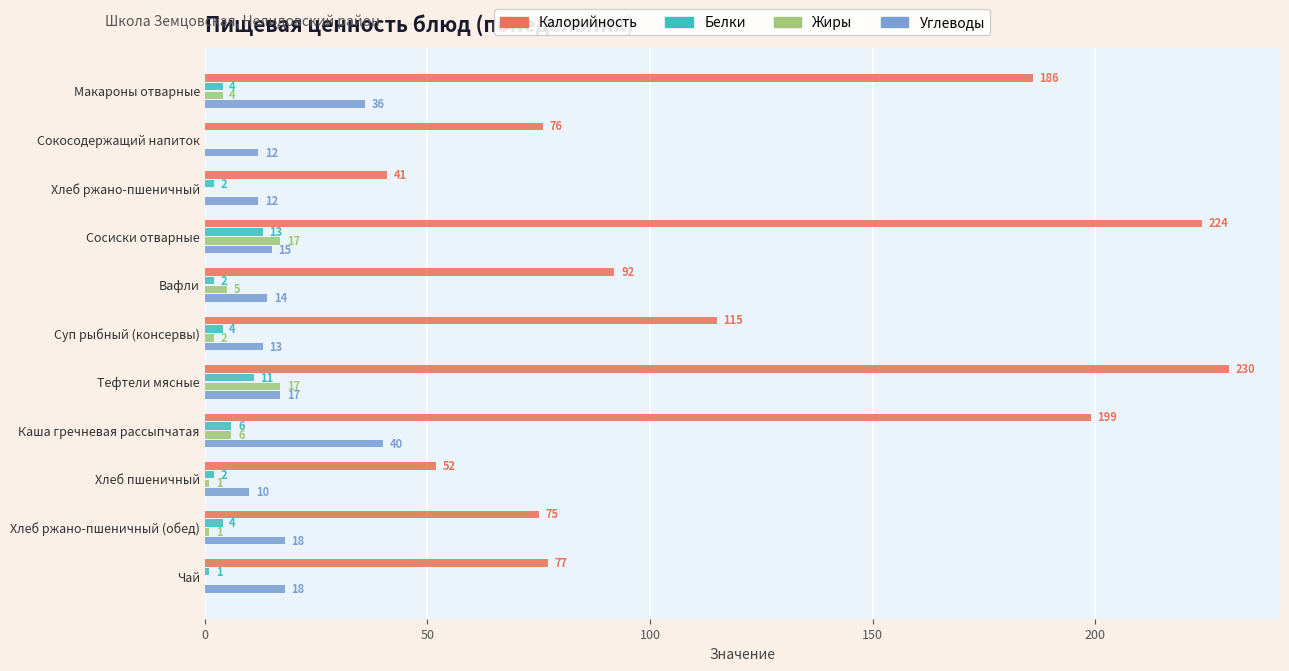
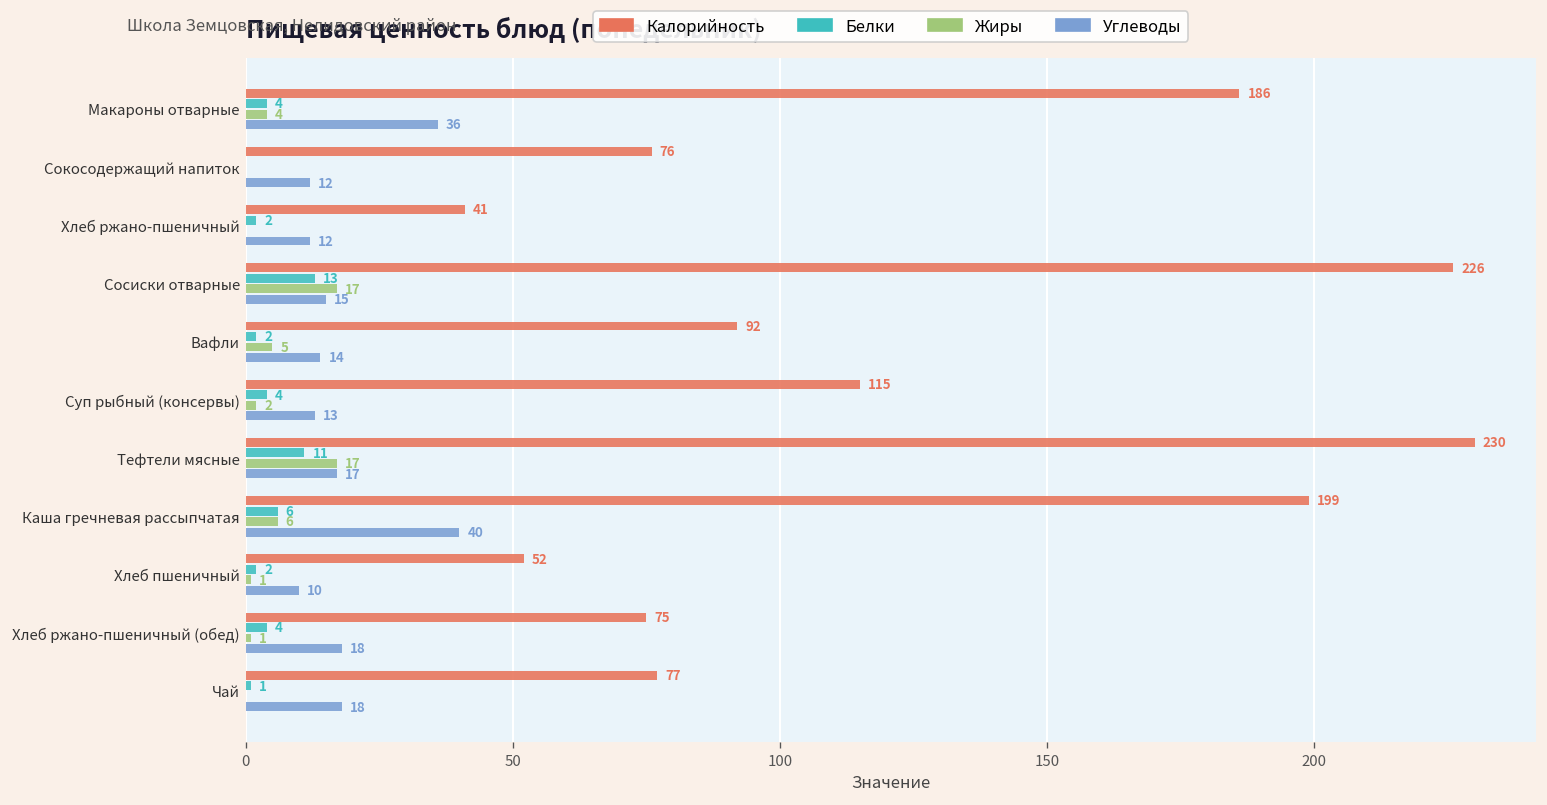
  {
    "Калорийность": {
      "Макароны отварные": 186,
      "Сокосодержащий напиток": 76,
      "Хлеб ржано-пшеничный": 41,
-     "Сосиски отварные": 224,
+     "Сосиски отварные": 226,
      "Вафли": 92,
      "Суп рыбный (консервы)": 115,
      "Тефтели мясные": 230,
      "Каша гречневая рассыпчатая": 199,
      "Хлеб пшеничный": 52,
      "Хлеб ржано-пшеничный (обед)": 75,
      "Чай": 77
    },
    "Белки": {
      "Хлеб ржано-пшеничный": 2,
      "Сосиски отварные": 13,
      "Вафли": 2,
      "Суп рыбный (консервы)": 4,
      "Тефтели мясные": 11,
      "Хлеб пшеничный": 2,
      "Хлеб ржано-пшеничный (обед)": 4,
      "Чай": 1
    },
    "Жиры": {
      "Сосиски отварные": 17,
      "Вафли": 5,
      "Суп рыбный (консервы)": 2,
      "Хлеб пшеничный": 1,
      "Хлеб ржано-пшеничный (обед)": 1
    },
    "Углеводы": {
      "Макароны отварные": 36,
      "Сокосодержащий напиток": 12,
      "Хлеб ржано-пшеничный": 12,
      "Сосиски отварные": 15,
      "Вафли": 14,
      "Суп рыбный (консервы)": 13,
      "Каша гречневая рассыпчатая": 40,
      "Хлеб пшеничный": 10,
      "Хлеб ржано-пшеничный (обед)": 18,
      "Чай": 18
    }
  }
